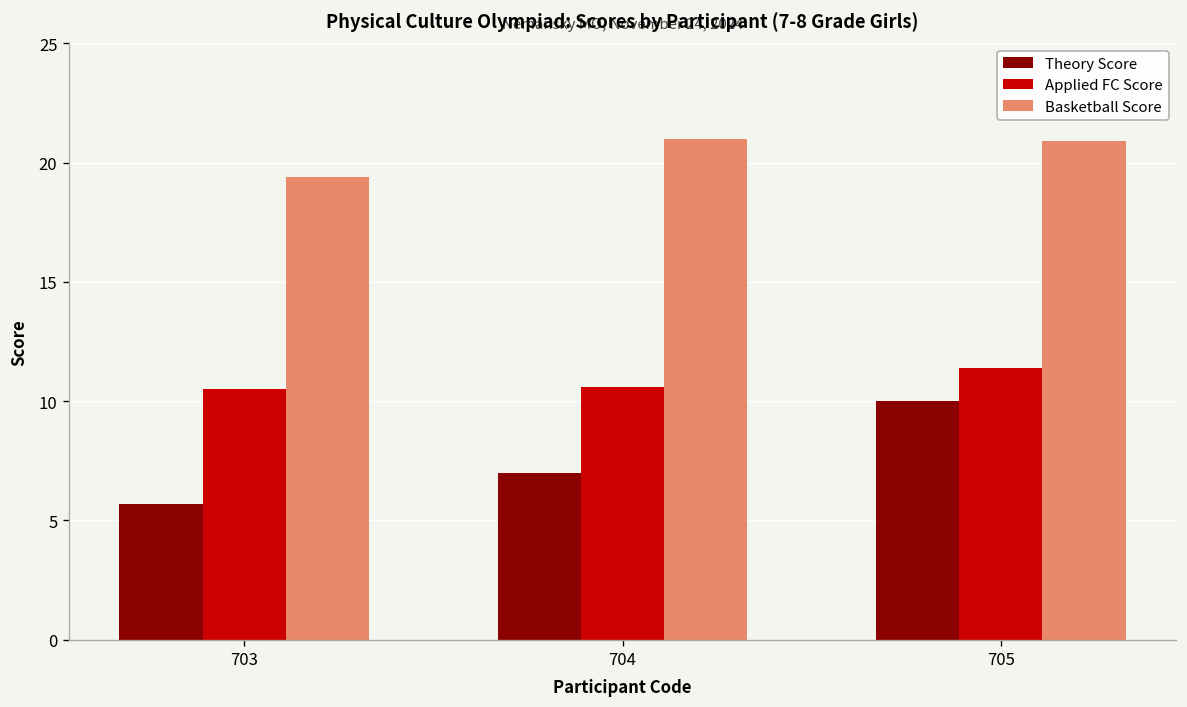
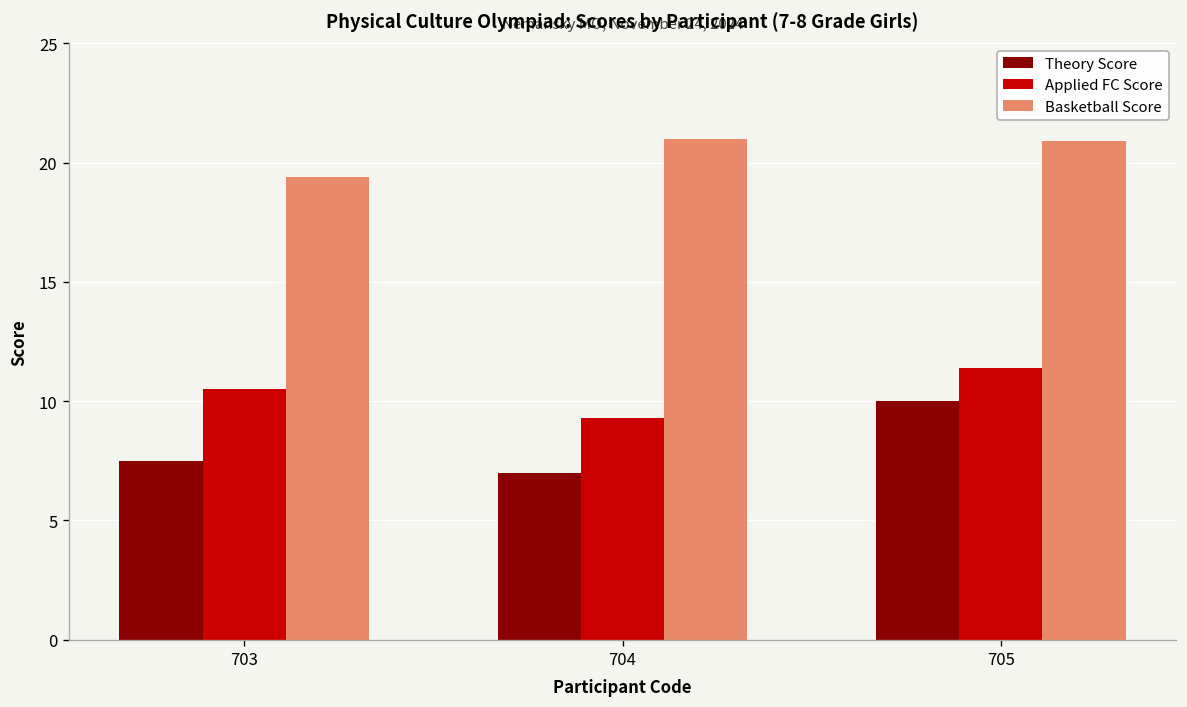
  {
    "Theory Score": {
-     "703": 5.7,
+     "703": 7.5,
      "704": 7.0,
      "705": 10.0
    },
    "Applied FC Score": {
      "703": 10.5,
-     "704": 10.6,
+     "704": 9.3,
      "705": 11.4
    },
    "Basketball Score": {
      "703": 19.4,
      "704": 21.0,
      "705": 20.9
    }
  }
